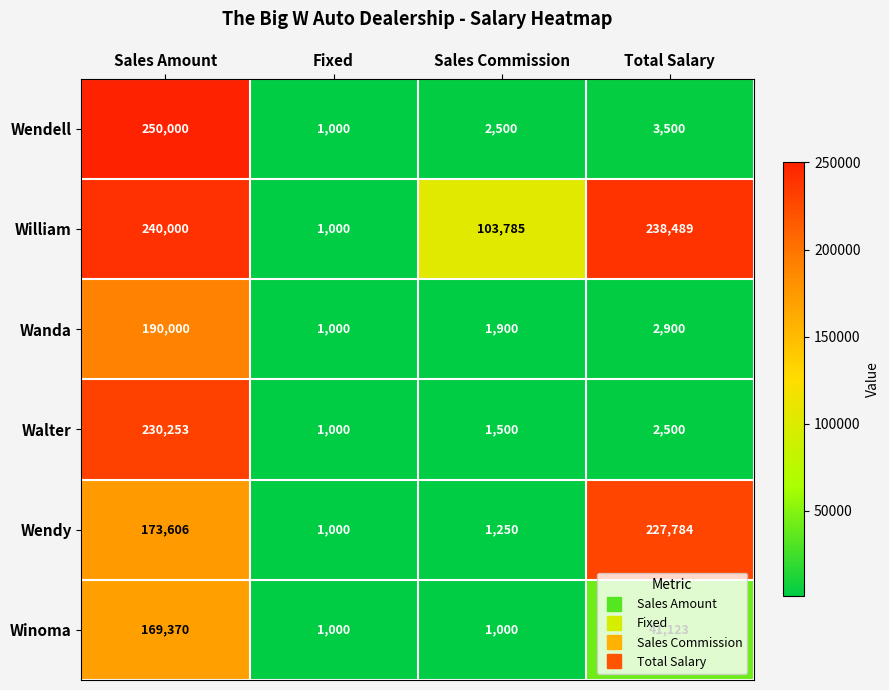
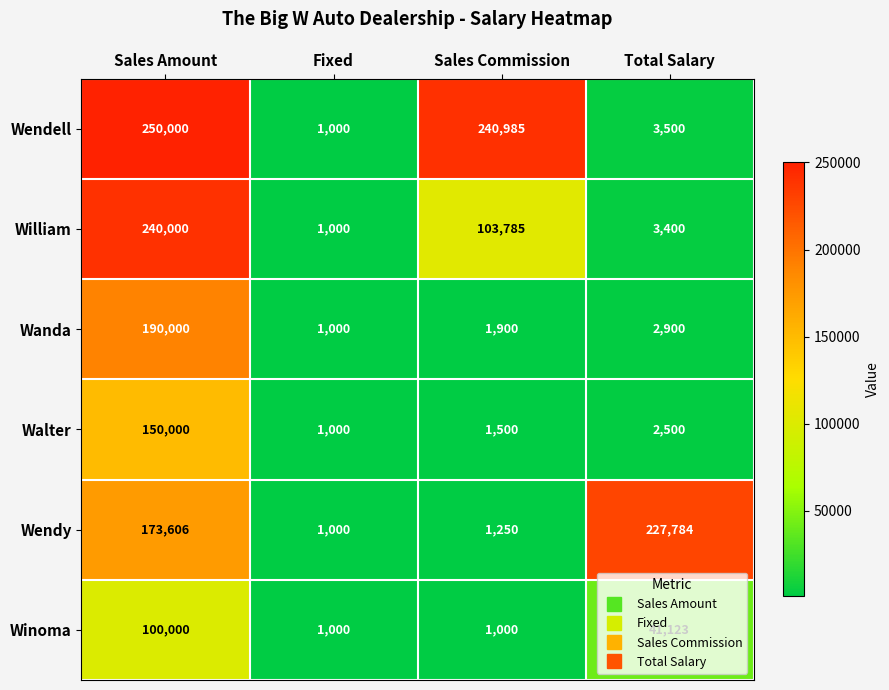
  {
    "Wendell": {
      "Sales Amount": "250,000",
      "Fixed": "1,000",
-     "Sales Commission": "2,500",
+     "Sales Commission": "240,985",
      "Total Salary": "3,500"
    },
    "William": {
      "Sales Amount": "240,000",
      "Fixed": "1,000",
      "Sales Commission": "103,785",
-     "Total Salary": "238,489"
+     "Total Salary": "3,400"
    },
    "Wanda": {
      "Sales Amount": "190,000",
      "Fixed": "1,000",
      "Sales Commission": "1,900",
      "Total Salary": "2,900"
    },
    "Walter": {
-     "Sales Amount": "230,253",
+     "Sales Amount": "150,000",
      "Fixed": "1,000",
      "Sales Commission": "1,500",
      "Total Salary": "2,500"
    },
    "Wendy": {
      "Sales Amount": "173,606",
      "Fixed": "1,000",
      "Sales Commission": "1,250",
      "Total Salary": "227,784"
    },
    "Winoma": {
-     "Sales Amount": "169,370",
+     "Sales Amount": "100,000",
      "Fixed": "1,000",
      "Sales Commission": "1,000"
    }
  }
